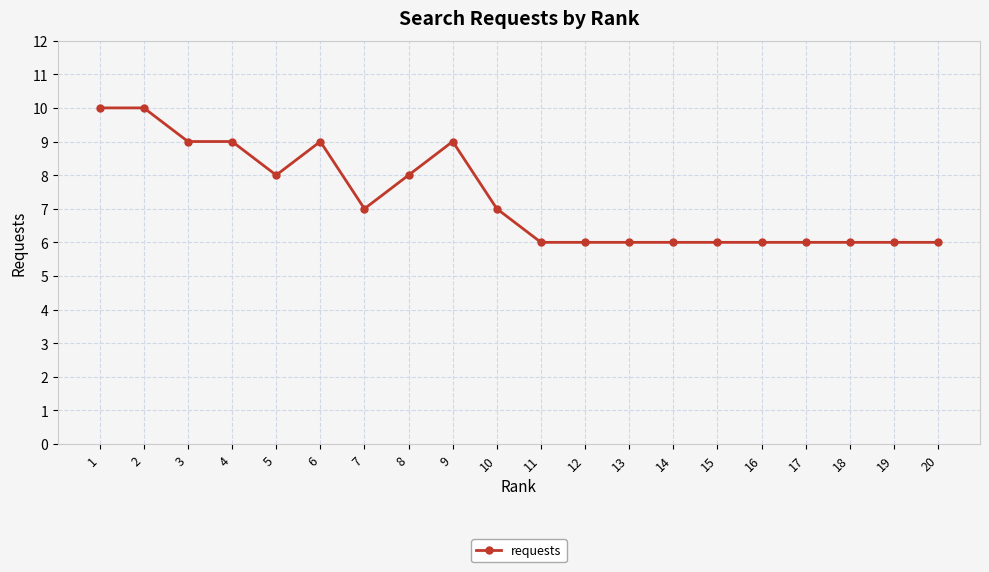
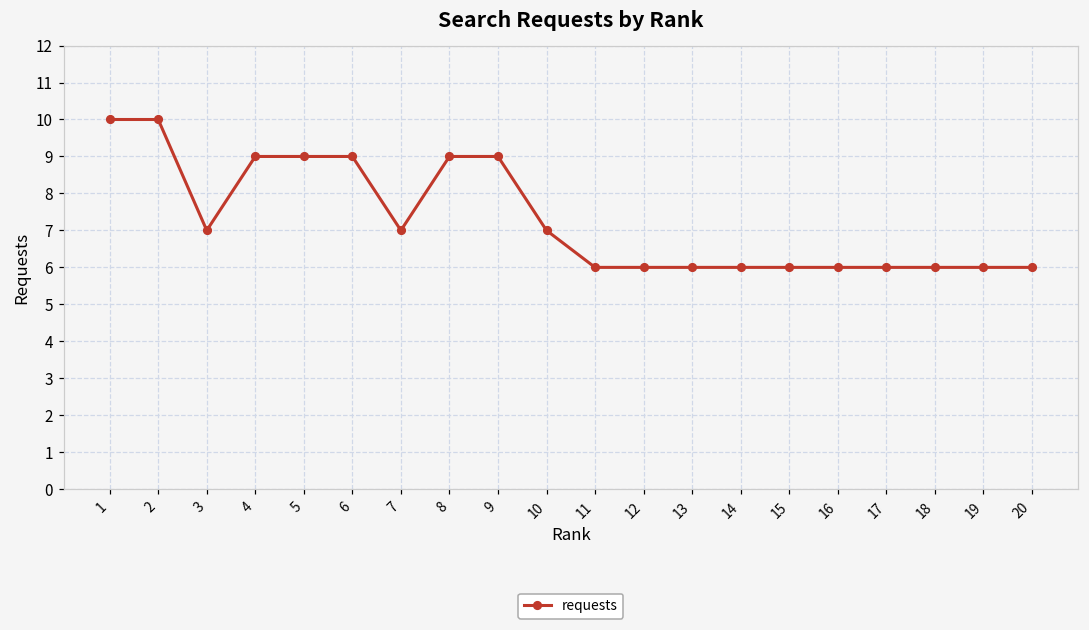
  {
    "1": 10,
    "2": 10,
-   "3": 9,
+   "3": 7,
    "4": 9,
-   "5": 8,
+   "5": 9,
    "6": 9,
    "7": 7,
-   "8": 8,
+   "8": 9,
    "9": 9,
    "10": 7,
    "11": 6,
    "12": 6,
    "13": 6,
    "14": 6,
    "15": 6,
    "16": 6,
    "17": 6,
    "18": 6,
    "19": 6,
    "20": 6
  }
